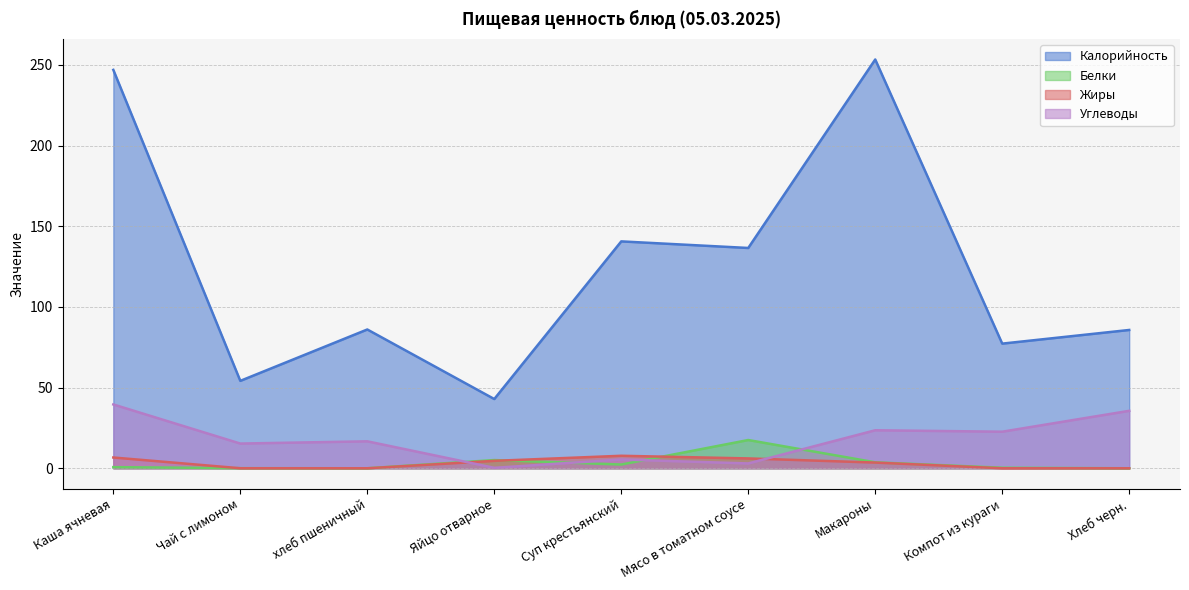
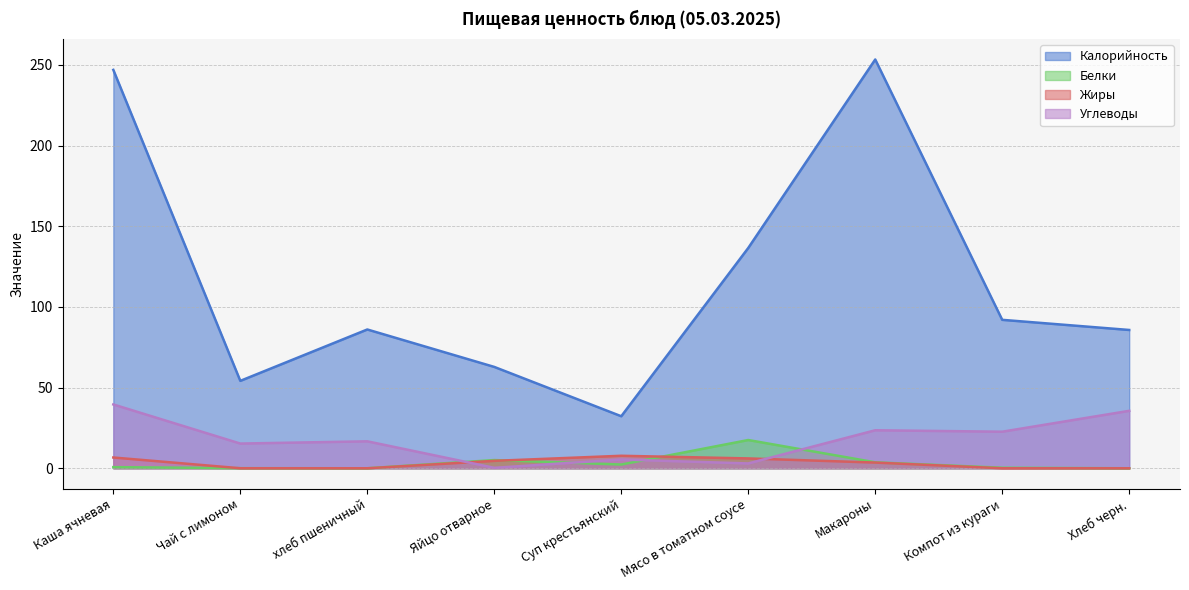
  {
    "Калорийность": {
      "Каша ячневая": 247,
      "Чай с лимоном": 54,
      "хлеб пшеничный": 86,
-     "Яйцо отварное": 43,
-     "Суп крестьянский": 141,
+     "Яйцо отварное": 63,
+     "Суп крестьянский": 32,
      "Мясо в томатном соусе": 137,
      "Макароны": 253,
-     "Компот из кураги": 77,
+     "Компот из кураги": 92,
      "Хлеб черн.": 86
    },
    "Белки": {
      "Каша ячневая": 1,
      "Суп крестьянский": 2,
      "Мясо в томатном соусе": 18
    },
    "Жиры": {
      "Каша ячневая": 7,
      "Суп крестьянский": 8,
      "Мясо в томатном соусе": 6
    },
    "Углеводы": {
      "Каша ячневая": 40,
      "Чай с лимоном": 15,
      "хлеб пшеничный": 17,
      "Яйцо отварное": 0,
      "Суп крестьянский": 5,
      "Мясо в томатном соусе": 3,
      "Макароны": 24,
      "Компот из кураги": 23,
      "Хлеб черн.": 36
    }
  }
